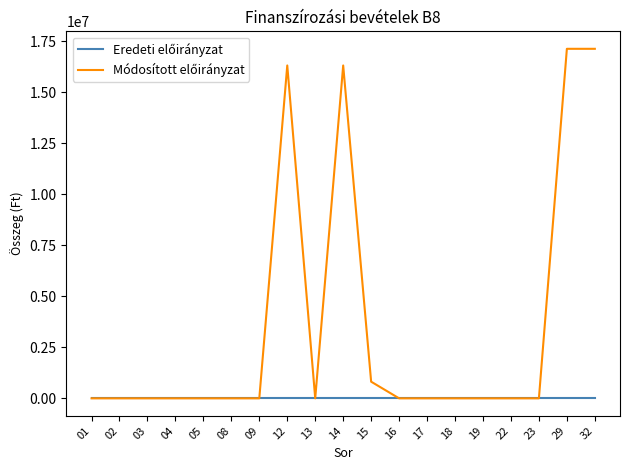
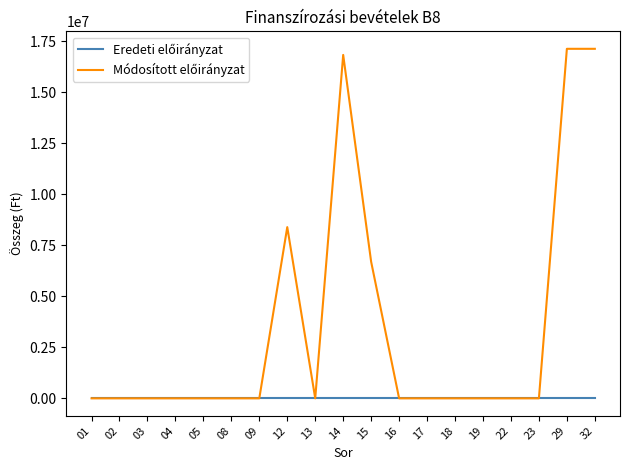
  {
    "Eredeti előirányzat": {
      "12": 0,
      "14": 0,
      "15": 0,
      "29": 0,
      "32": 0
    },
    "Módosított előirányzat": {
-     "12": 16300000,
-     "14": 16300000,
-     "15": 800000,
+     "12": 8400000,
+     "14": 16800000,
+     "15": 6700000,
      "29": 17100000,
      "32": 17100000
    }
  }
